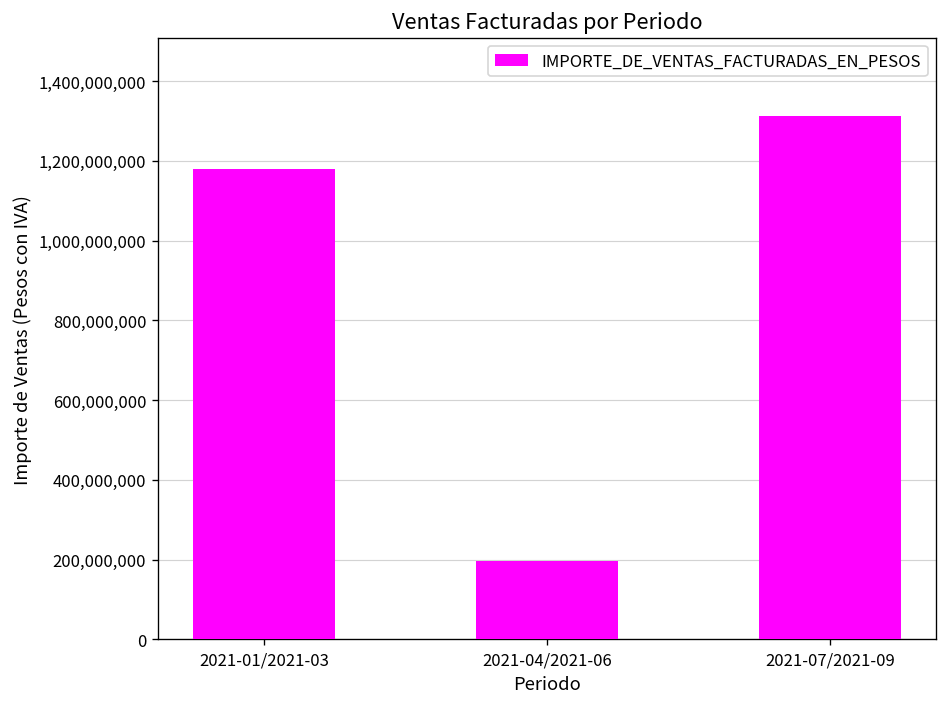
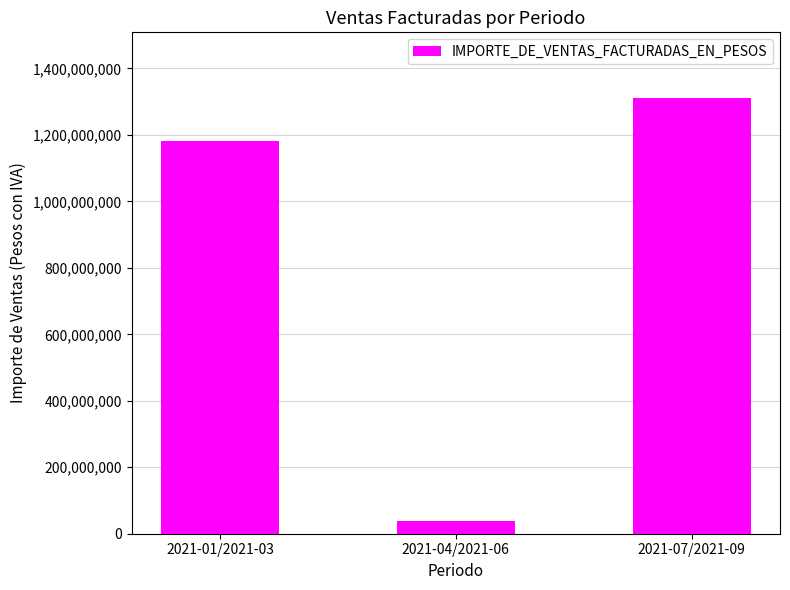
  {
    "2021-01/2021-03": "1,180,000,000",
-   "2021-04/2021-06": "200,000,000",
+   "2021-04/2021-06": "40,000,000",
    "2021-07/2021-09": "1,310,000,000"
  }
